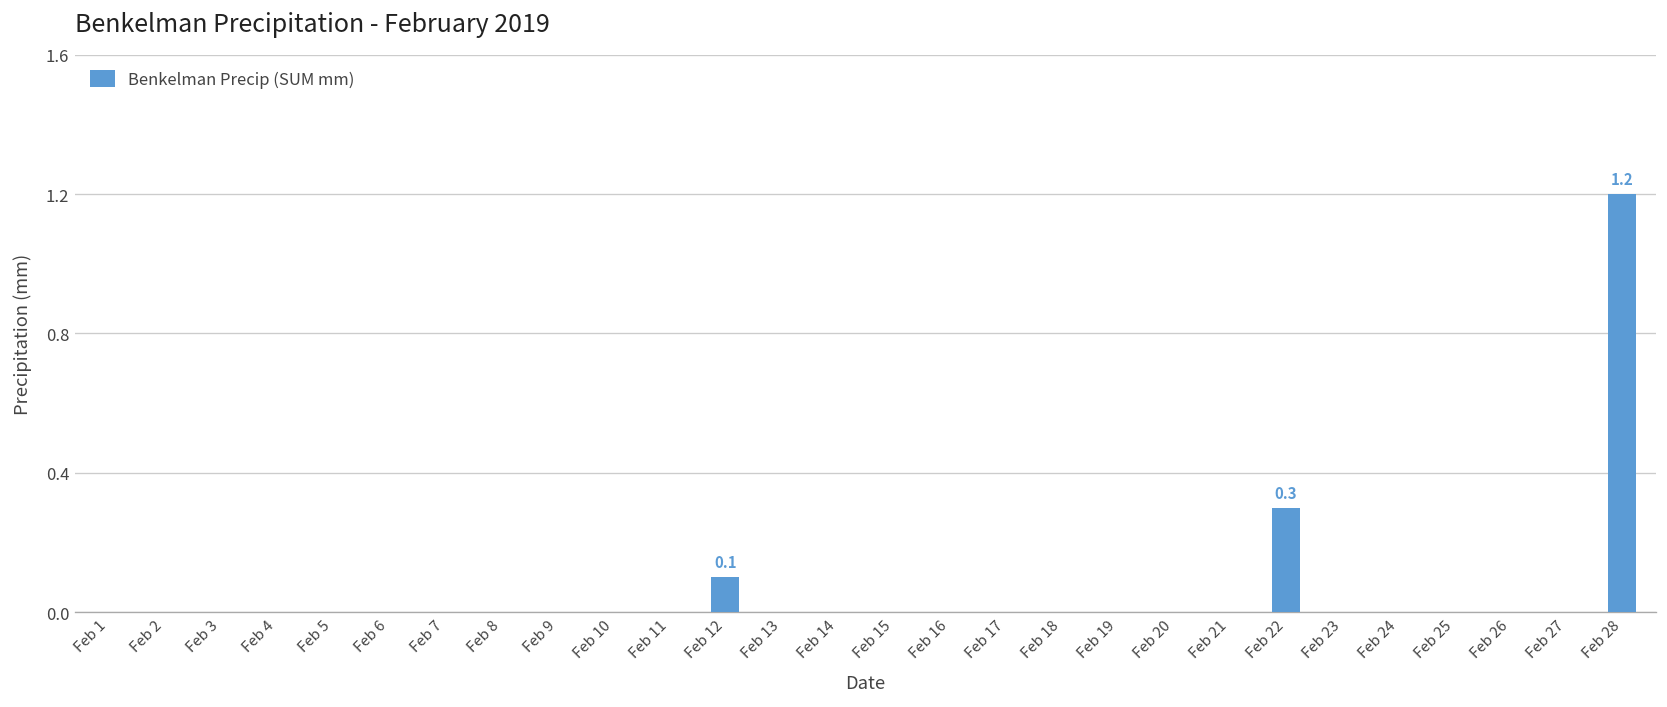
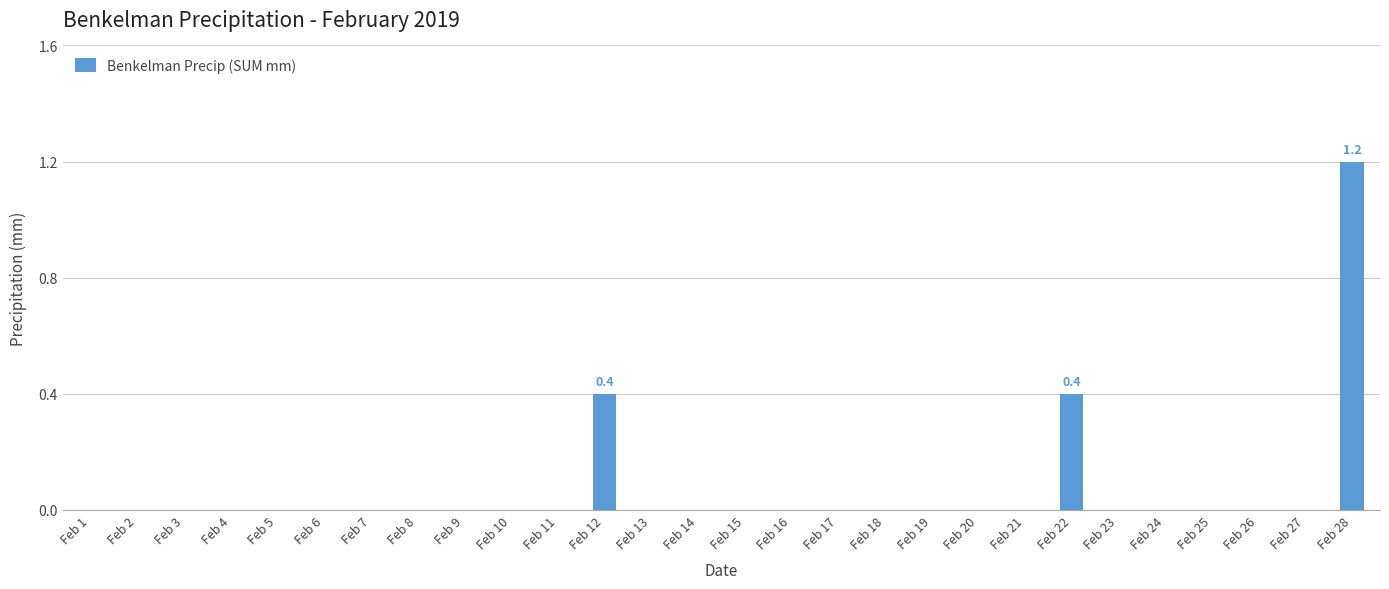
  {
-   "Feb 12": 0.1,
-   "Feb 22": 0.3,
+   "Feb 12": 0.4,
+   "Feb 22": 0.4,
    "Feb 28": 1.2
  }
